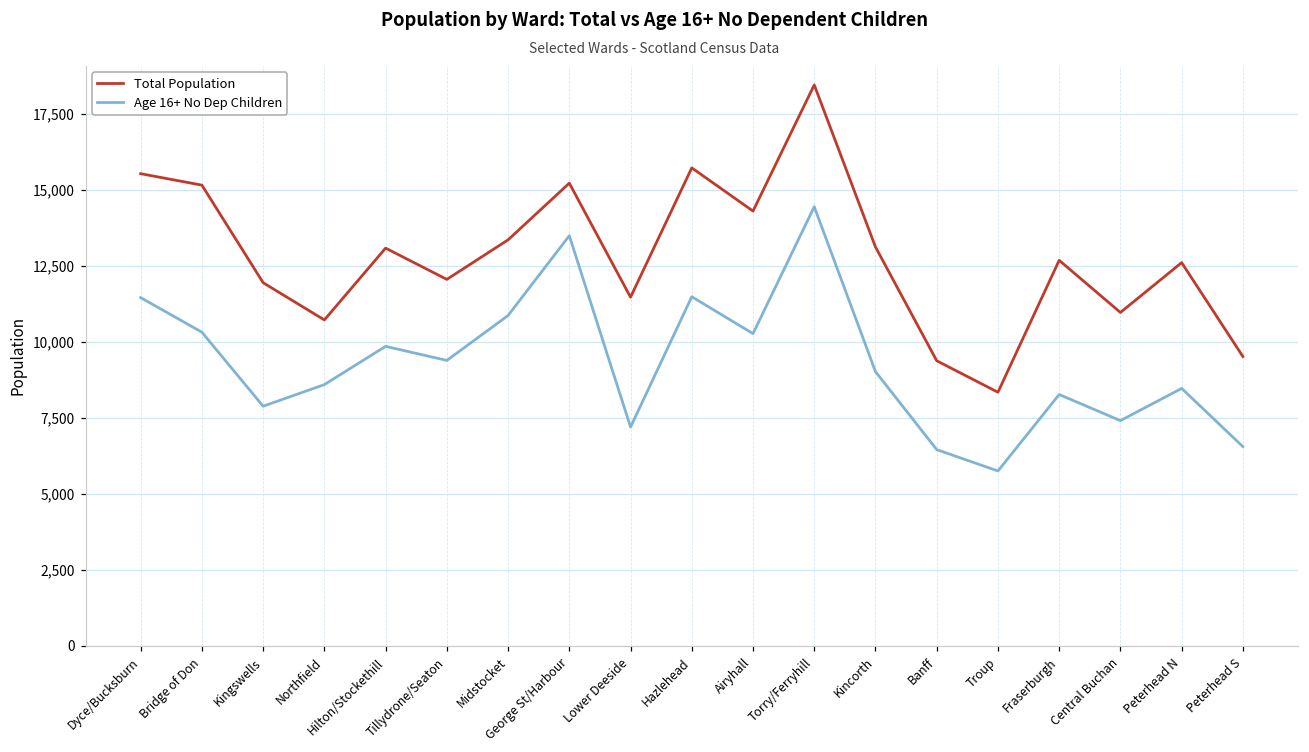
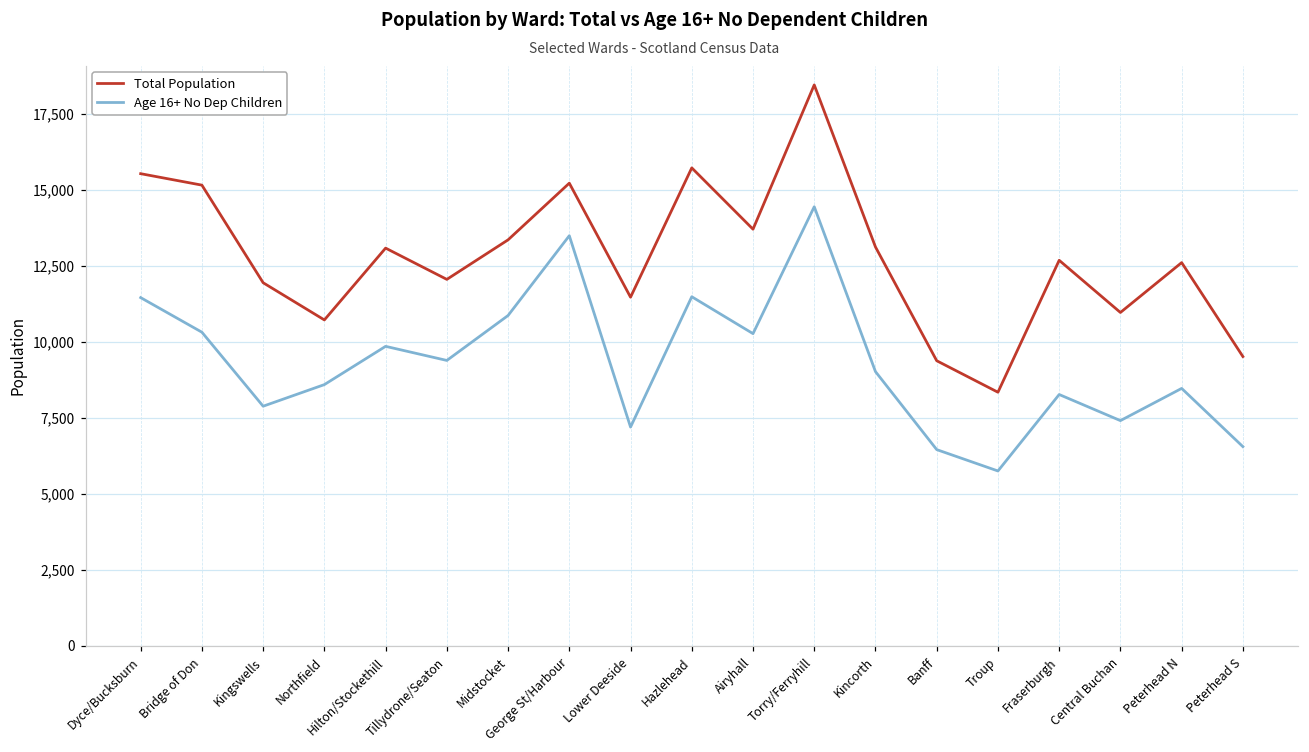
  {
    "Total Population": {
      "Dyce/Bucksburn": "15,500",
      "Bridge of Don": "15,100",
      "Kingswells": "11,900",
      "Northfield": "10,700",
      "Hilton/Stockethill": "13,100",
      "Tillydrone/Seaton": "12,000",
      "Midstocket": "13,300",
      "George St/Harbour": "15,200",
      "Lower Deeside": "11,500",
      "Hazlehead": "15,700",
-     "Airyhall": "14,300",
+     "Airyhall": "13,700",
      "Torry/Ferryhill": "18,400",
      "Kincorth": "13,100",
      "Banff": "9,400",
      "Troup": "8,300",
      "Fraserburgh": "12,700",
      "Central Buchan": "11,000",
      "Peterhead N": "12,600",
      "Peterhead S": "9,500"
    },
    "Age 16+ No Dep Children": {
      "Dyce/Bucksburn": "11,400",
      "Bridge of Don": "10,300",
      "Kingswells": "7,900",
      "Northfield": "8,600",
      "Hilton/Stockethill": "9,800",
      "Tillydrone/Seaton": "9,400",
      "Midstocket": "10,900",
      "George St/Harbour": "13,500",
      "Lower Deeside": "7,200",
      "Hazlehead": "11,500",
      "Airyhall": "10,300",
      "Torry/Ferryhill": "14,400",
      "Kincorth": "9,000",
      "Banff": "6,400",
      "Troup": "5,700",
      "Fraserburgh": "8,300",
      "Central Buchan": "7,400",
      "Peterhead N": "8,500",
      "Peterhead S": "6,500"
    }
  }
